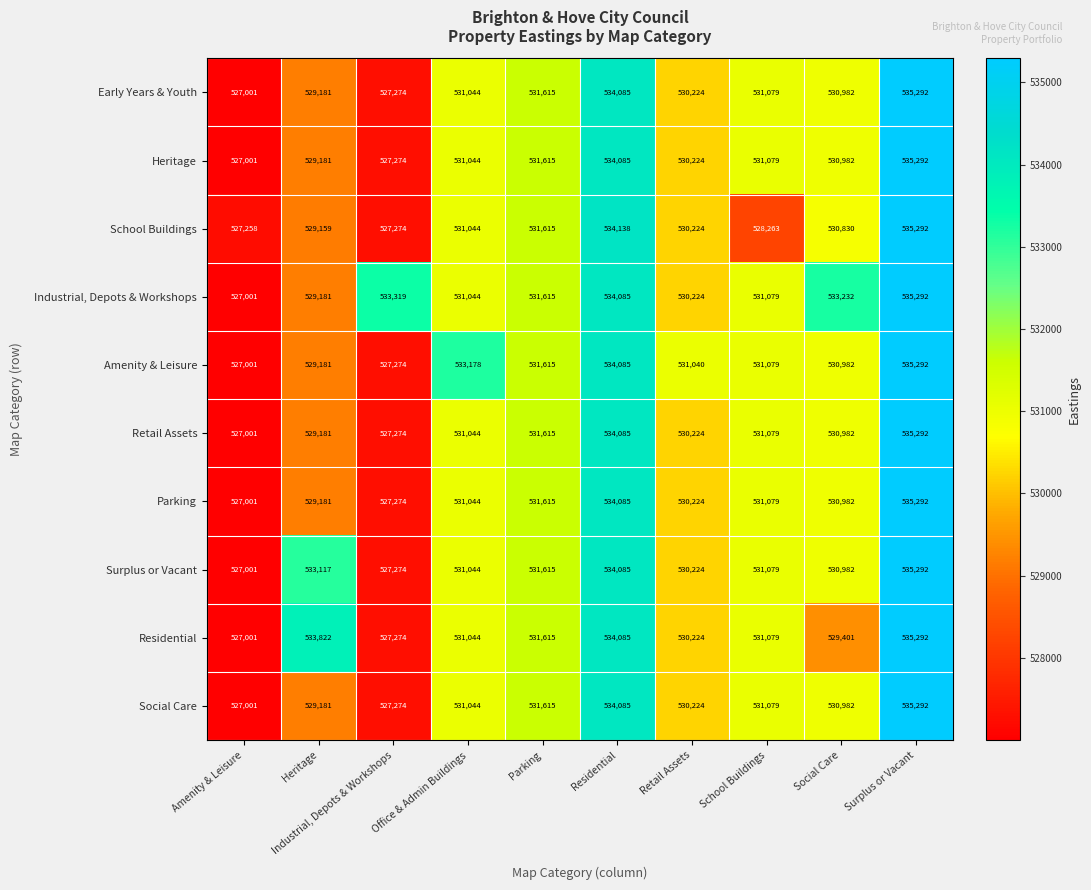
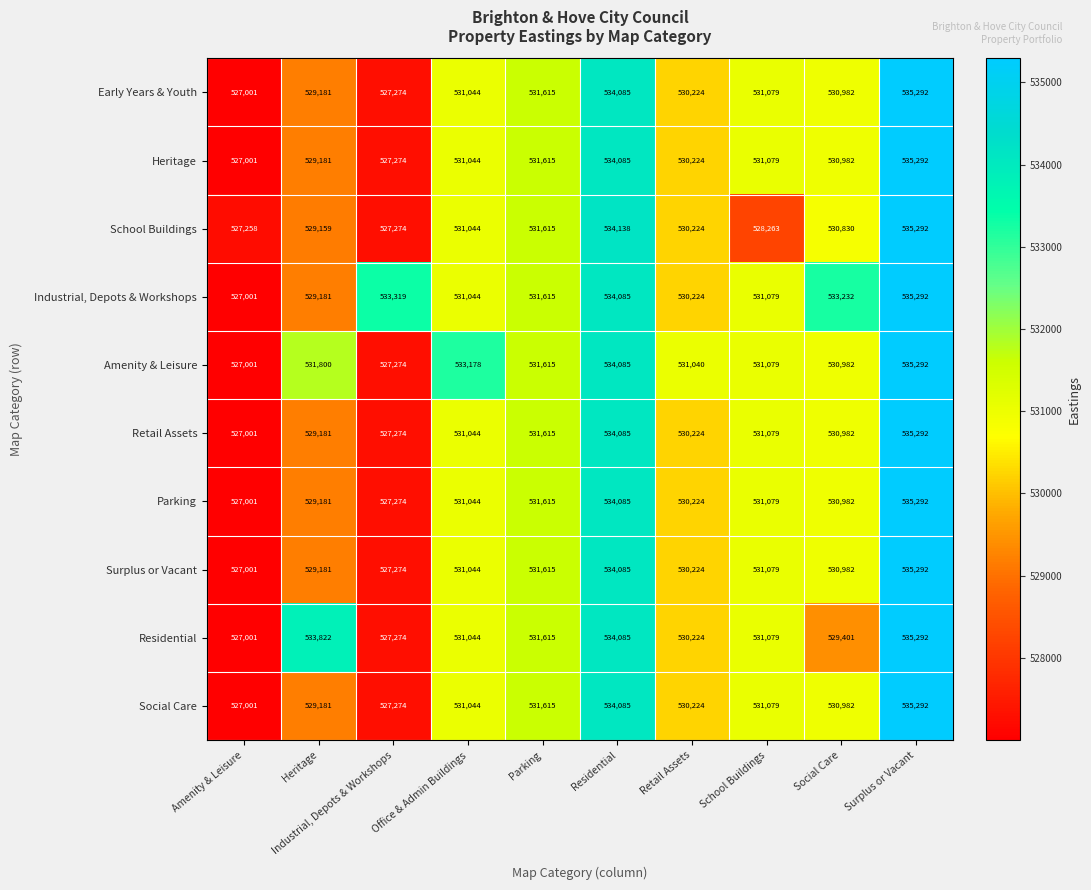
  {
    "Early Years & Youth": {
      "Amenity & Leisure": "527,001",
      "Heritage": "529,181",
      "Industrial, Depots & Workshops": "527,274",
      "Office & Admin Buildings": "531,044",
      "Parking": "531,615",
      "Residential": "534,085",
      "Retail Assets": "530,224",
      "School Buildings": "531,079",
      "Social Care": "530,982",
      "Surplus or Vacant": "535,292"
    },
    "Heritage": {
      "Amenity & Leisure": "527,001",
      "Heritage": "529,181",
      "Industrial, Depots & Workshops": "527,274",
      "Office & Admin Buildings": "531,044",
      "Parking": "531,615",
      "Residential": "534,085",
      "Retail Assets": "530,224",
      "School Buildings": "531,079",
      "Social Care": "530,982",
      "Surplus or Vacant": "535,292"
    },
    "School Buildings": {
      "Amenity & Leisure": "527,258",
      "Heritage": "529,159",
      "Industrial, Depots & Workshops": "527,274",
      "Office & Admin Buildings": "531,044",
      "Parking": "531,615",
      "Residential": "534,138",
      "Retail Assets": "530,224",
      "School Buildings": "528,263",
      "Social Care": "530,830",
      "Surplus or Vacant": "535,292"
    },
    "Industrial, Depots & Workshops": {
      "Amenity & Leisure": "527,001",
      "Heritage": "529,181",
      "Industrial, Depots & Workshops": "533,319",
      "Office & Admin Buildings": "531,044",
      "Parking": "531,615",
      "Residential": "534,085",
      "Retail Assets": "530,224",
      "School Buildings": "531,079",
      "Social Care": "533,232",
      "Surplus or Vacant": "535,292"
    },
    "Amenity & Leisure": {
      "Amenity & Leisure": "527,001",
-     "Heritage": "529,181",
+     "Heritage": "531,800",
      "Industrial, Depots & Workshops": "527,274",
      "Office & Admin Buildings": "533,178",
      "Parking": "531,615",
      "Residential": "534,085",
      "Retail Assets": "531,040",
      "School Buildings": "531,079",
      "Social Care": "530,982",
      "Surplus or Vacant": "535,292"
    },
    "Retail Assets": {
      "Amenity & Leisure": "527,001",
      "Heritage": "529,181",
      "Industrial, Depots & Workshops": "527,274",
      "Office & Admin Buildings": "531,044",
      "Parking": "531,615",
      "Residential": "534,085",
      "Retail Assets": "530,224",
      "School Buildings": "531,079",
      "Social Care": "530,982",
      "Surplus or Vacant": "535,292"
    },
    "Parking": {
      "Amenity & Leisure": "527,001",
      "Heritage": "529,181",
      "Industrial, Depots & Workshops": "527,274",
      "Office & Admin Buildings": "531,044",
      "Parking": "531,615",
      "Residential": "534,085",
      "Retail Assets": "530,224",
      "School Buildings": "531,079",
      "Social Care": "530,982",
      "Surplus or Vacant": "535,292"
    },
    "Surplus or Vacant": {
      "Amenity & Leisure": "527,001",
-     "Heritage": "533,117",
+     "Heritage": "529,181",
      "Industrial, Depots & Workshops": "527,274",
      "Office & Admin Buildings": "531,044",
      "Parking": "531,615",
      "Residential": "534,085",
      "Retail Assets": "530,224",
      "School Buildings": "531,079",
      "Social Care": "530,982",
      "Surplus or Vacant": "535,292"
    },
    "Residential": {
      "Amenity & Leisure": "527,001",
      "Heritage": "533,822",
      "Industrial, Depots & Workshops": "527,274",
      "Office & Admin Buildings": "531,044",
      "Parking": "531,615",
      "Residential": "534,085",
      "Retail Assets": "530,224",
      "School Buildings": "531,079",
      "Social Care": "529,401",
      "Surplus or Vacant": "535,292"
    },
    "Social Care": {
      "Amenity & Leisure": "527,001",
      "Heritage": "529,181",
      "Industrial, Depots & Workshops": "527,274",
      "Office & Admin Buildings": "531,044",
      "Parking": "531,615",
      "Residential": "534,085",
      "Retail Assets": "530,224",
      "School Buildings": "531,079",
      "Social Care": "530,982",
      "Surplus or Vacant": "535,292"
    }
  }
